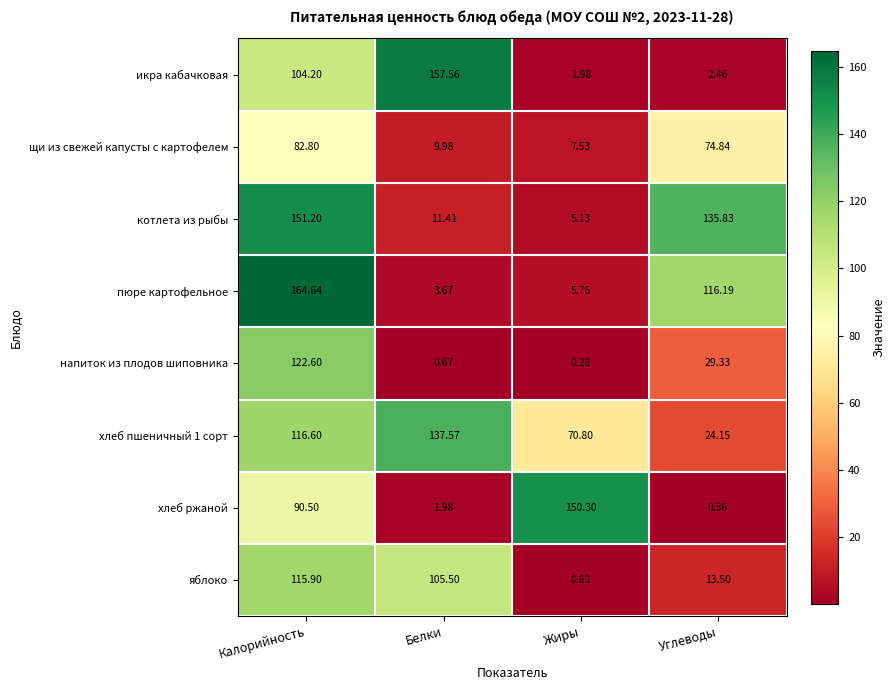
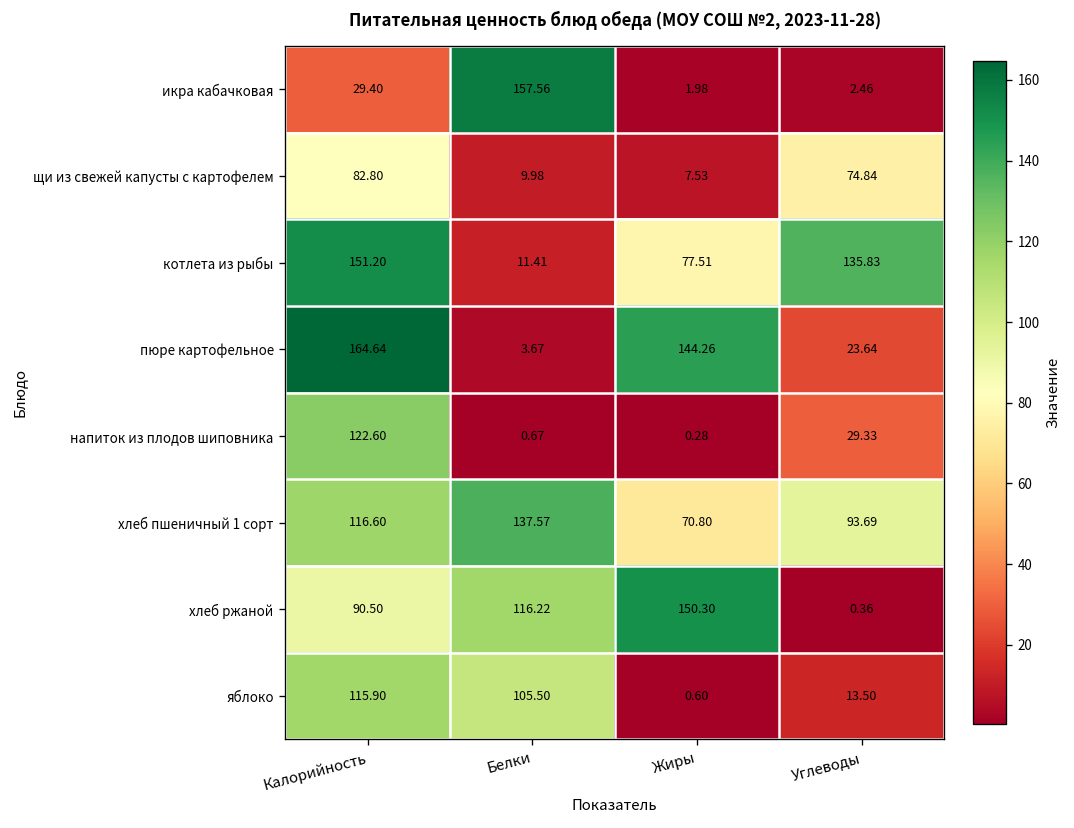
  {
    "икра кабачковая": {
-     "Калорийность": 104.20,
+     "Калорийность": 29.40,
      "Белки": 157.56,
      "Жиры": 1.98,
      "Углеводы": 2.46
    },
    "щи из свежей капусты с картофелем": {
      "Калорийность": 82.80,
      "Белки": 9.98,
      "Жиры": 7.53,
      "Углеводы": 74.84
    },
    "котлета из рыбы": {
      "Калорийность": 151.20,
      "Белки": 11.41,
-     "Жиры": 5.13,
+     "Жиры": 77.51,
      "Углеводы": 135.83
    },
    "пюре картофельное": {
      "Калорийность": 164.64,
      "Белки": 3.67,
-     "Жиры": 5.76,
-     "Углеводы": 116.19
+     "Жиры": 144.26,
+     "Углеводы": 23.64
    },
    "напиток из плодов шиповника": {
      "Калорийность": 122.60,
      "Белки": 0.67,
      "Жиры": 0.28,
      "Углеводы": 29.33
    },
    "хлеб пшеничный 1 сорт": {
      "Калорийность": 116.60,
      "Белки": 137.57,
      "Жиры": 70.80,
-     "Углеводы": 24.15
+     "Углеводы": 93.69
    },
    "хлеб ржаной": {
      "Калорийность": 90.50,
-     "Белки": 1.98,
+     "Белки": 116.22,
      "Жиры": 150.30,
      "Углеводы": 0.36
    },
    "яблоко": {
      "Калорийность": 115.90,
      "Белки": 105.50,
      "Жиры": 0.60,
      "Углеводы": 13.50
    }
  }
